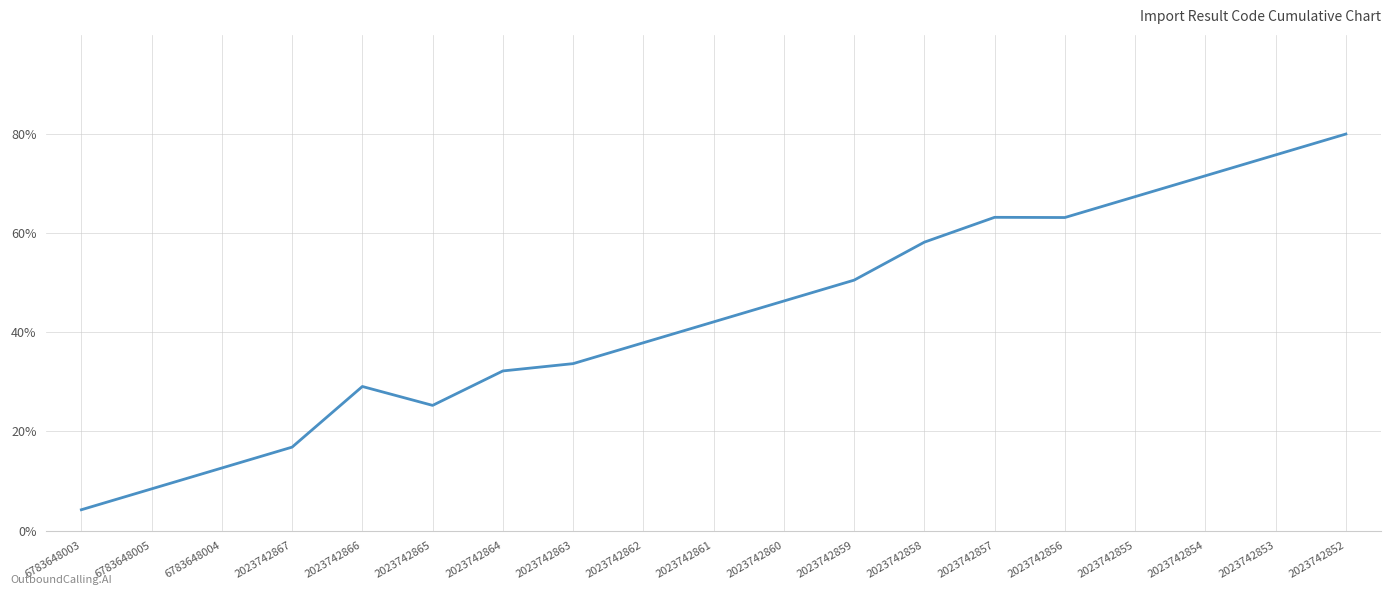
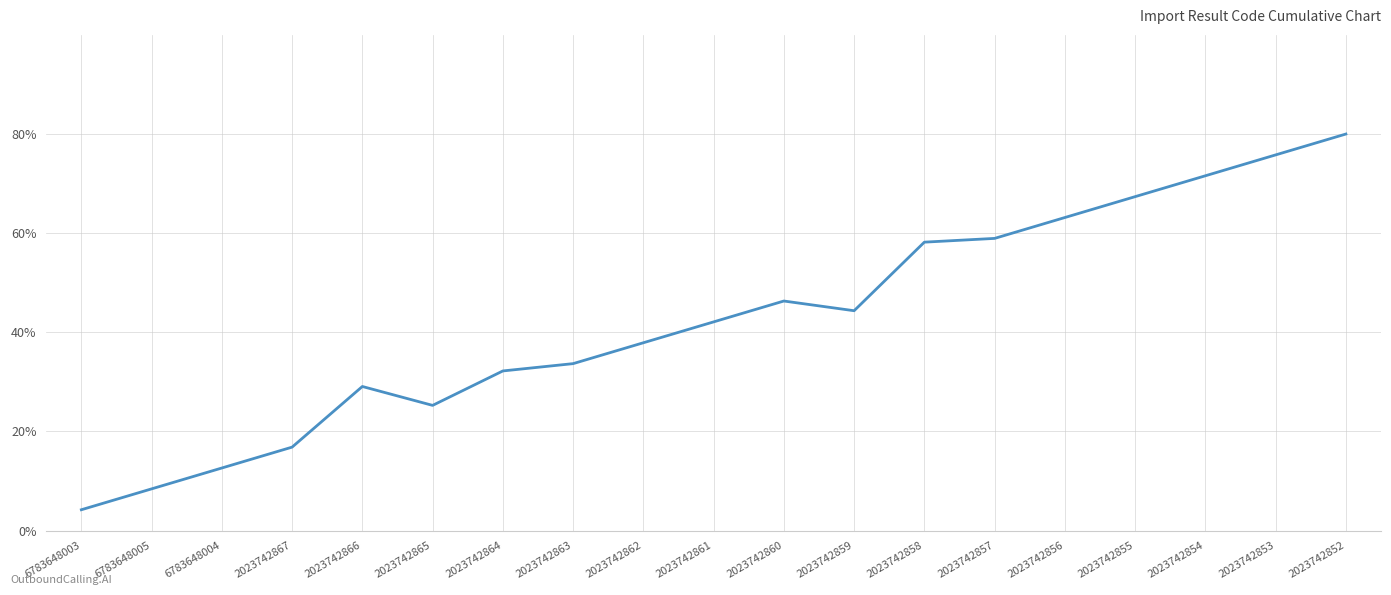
  {
    "6783648003": "4%",
    "6783648005": "8%",
    "6783648004": "13%",
    "2023742867": "17%",
    "2023742866": "29%",
    "2023742865": "25%",
    "2023742864": "32%",
    "2023742863": "34%",
    "2023742862": "38%",
    "2023742861": "42%",
    "2023742860": "46%",
-   "2023742859": "51%",
+   "2023742859": "44%",
    "2023742858": "58%",
-   "2023742857": "63%",
+   "2023742857": "59%",
    "2023742856": "63%",
    "2023742855": "67%",
    "2023742854": "72%",
    "2023742853": "76%",
    "2023742852": "80%"
  }
